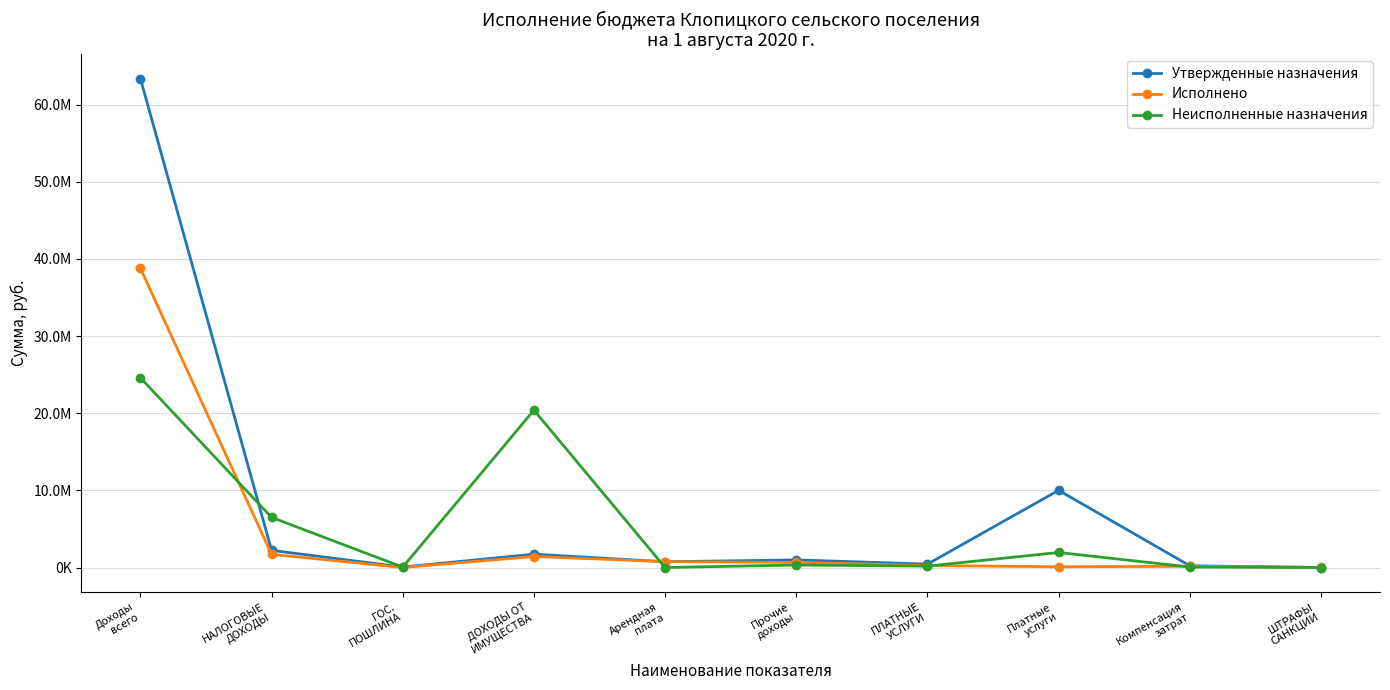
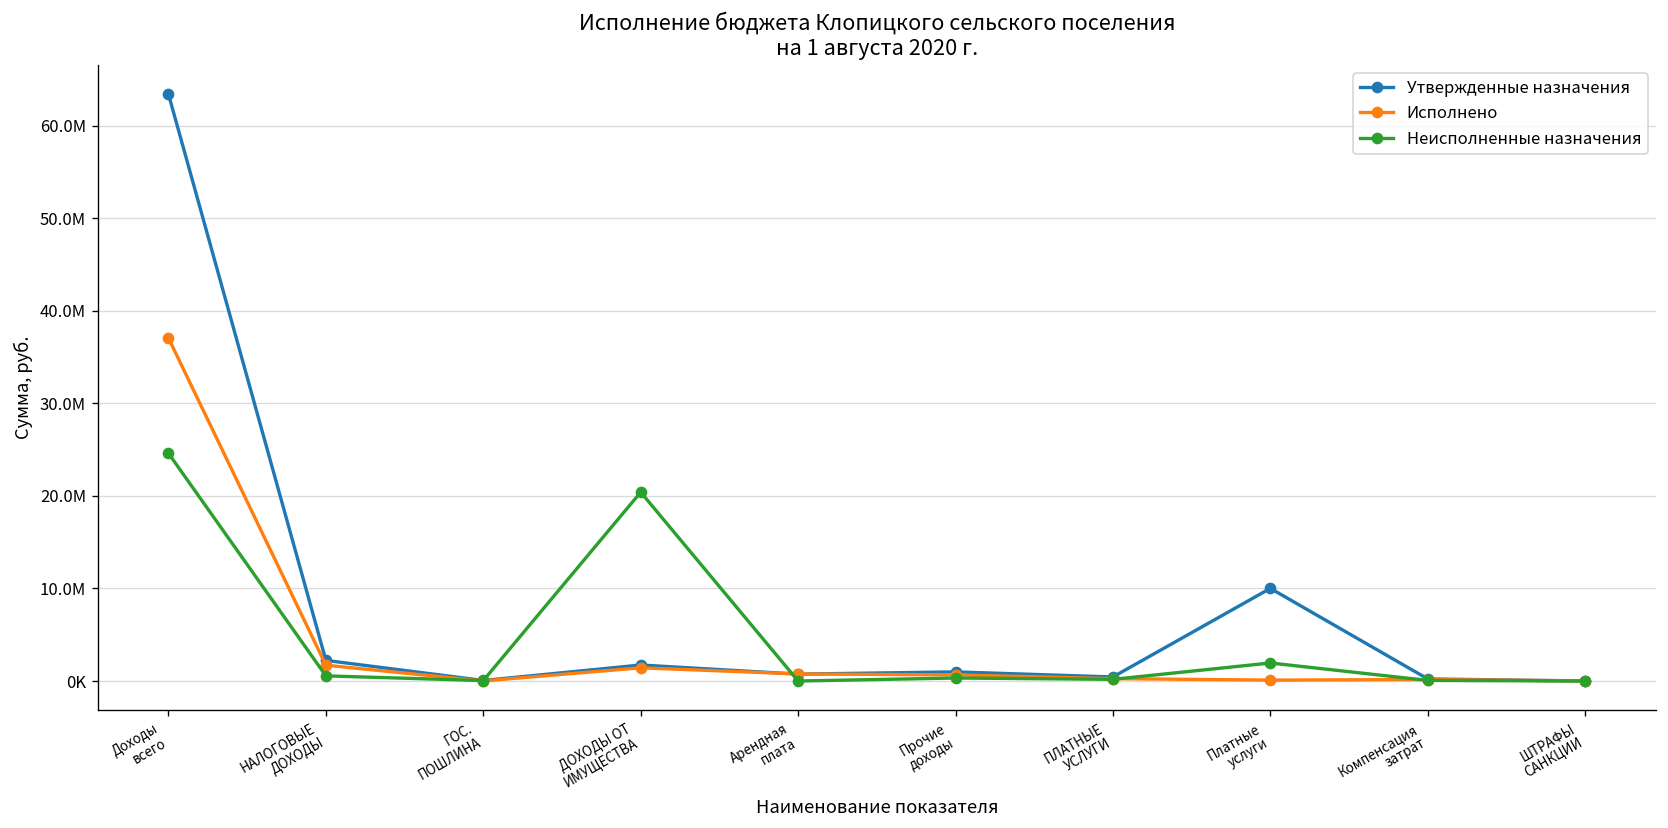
  {
    "Утвержденные назначения": {
      "Доходы всего": 63000000,
      "НАЛОГОВЫЕ ДОХОДЫ": 2000000,
      "Платные услуги": 10000000
    },
    "Исполнено": {
-     "Доходы всего": 39000000,
+     "Доходы всего": 37000000,
      "НАЛОГОВЫЕ ДОХОДЫ": 2000000,
      "Платные услуги": 0
    },
    "Неисполненные назначения": {
      "Доходы всего": 25000000,
-     "НАЛОГОВЫЕ ДОХОДЫ": 6000000,
+     "НАЛОГОВЫЕ ДОХОДЫ": 1000000,
      "ДОХОДЫ ОТ ИМУЩЕСТВА": 20000000,
      "Арендная плата": 0,
      "Прочие доходы": 0,
      "Платные услуги": 2000000
    }
  }
